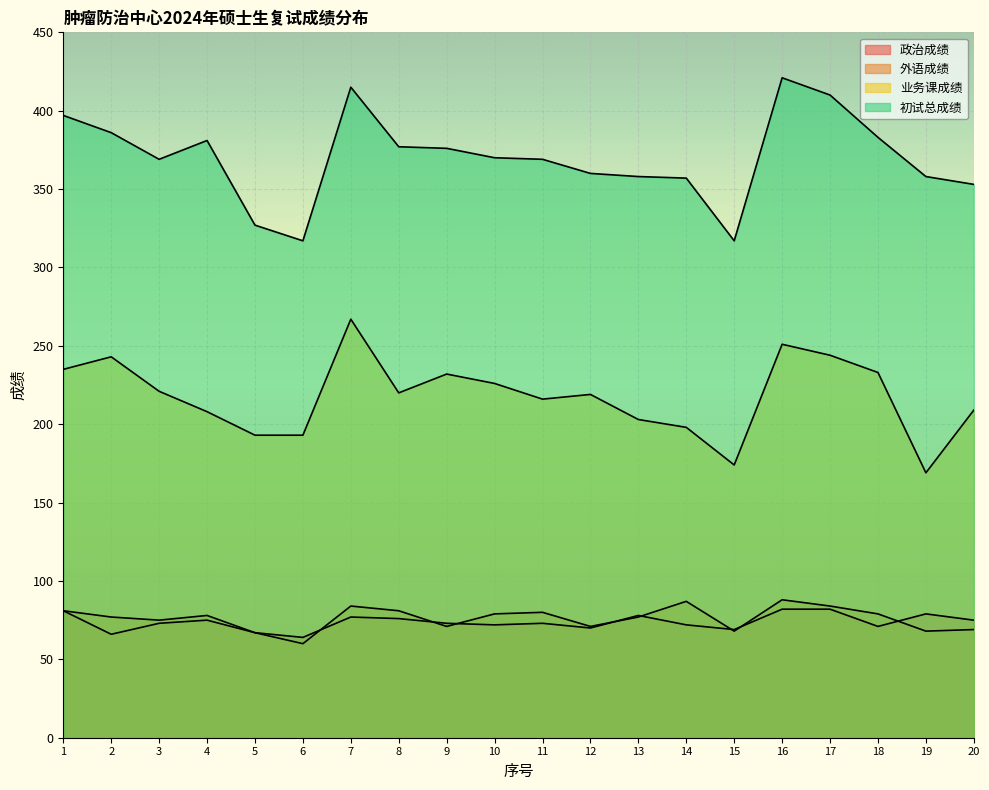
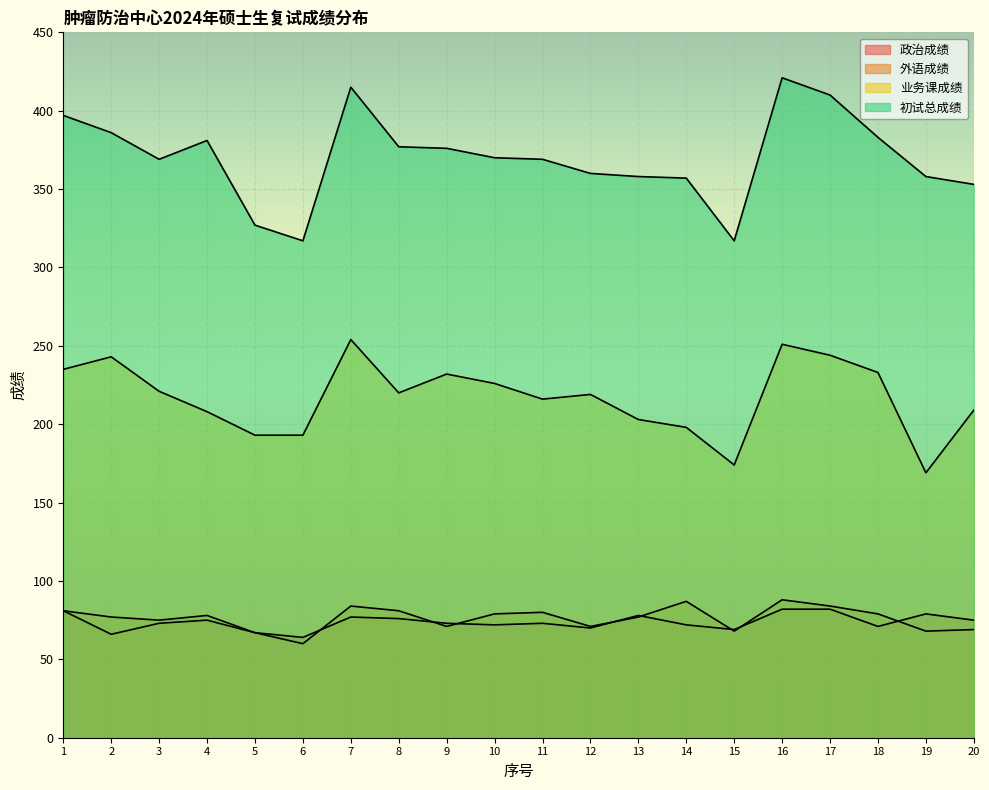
  {
    "业务课成绩": {
      "1": 235,
      "2": 243,
      "3": 221,
      "4": 208,
      "5": 193,
      "6": 193,
-     "7": 267,
+     "7": 254,
      "8": 220,
      "9": 232,
      "10": 226,
      "11": 216,
      "12": 219,
      "13": 203,
      "14": 198,
      "15": 174,
      "16": 251,
      "17": 244,
      "18": 233,
      "19": 169,
      "20": 209
    },
    "初试总成绩": {
      "1": 397,
      "2": 386,
      "3": 369,
      "4": 381,
      "5": 327,
      "6": 317,
      "7": 415,
      "8": 377,
      "9": 376,
      "10": 370,
      "11": 369,
      "12": 360,
      "13": 358,
      "14": 357,
      "15": 317,
      "16": 421,
      "17": 410,
      "18": 383,
      "19": 358,
      "20": 353
    }
  }
